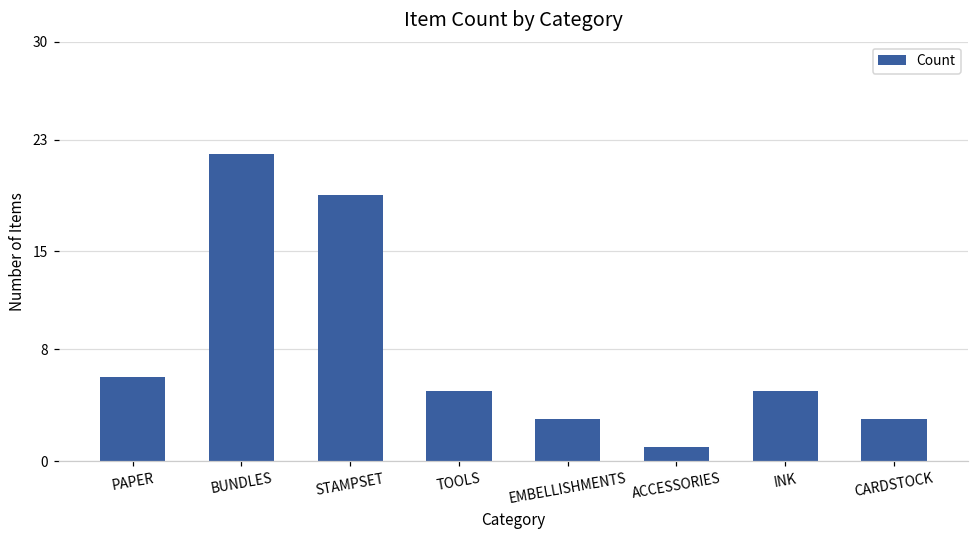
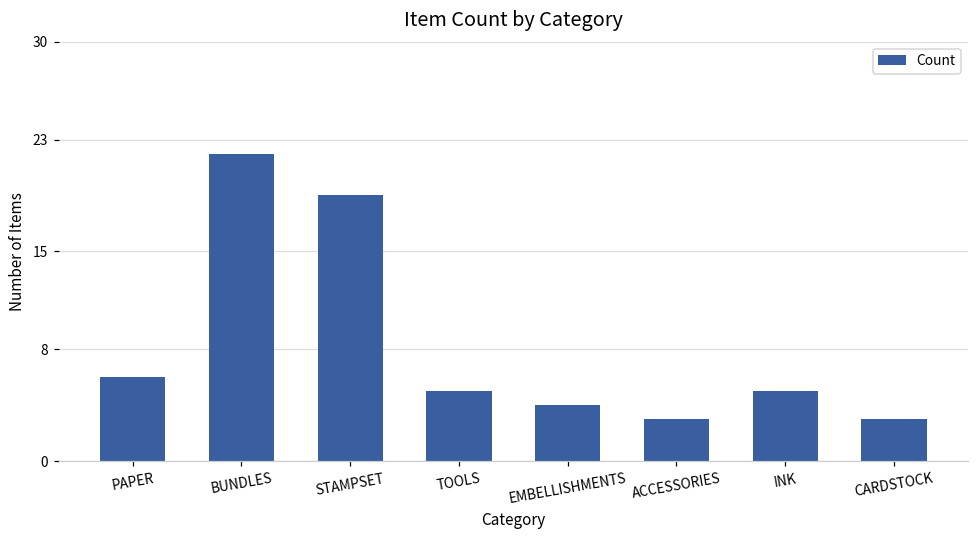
  {
    "PAPER": 6,
    "BUNDLES": 22,
    "STAMPSET": 19,
    "TOOLS": 5,
-   "EMBELLISHMENTS": 3,
-   "ACCESSORIES": 1,
+   "EMBELLISHMENTS": 4,
+   "ACCESSORIES": 3,
    "INK": 5,
    "CARDSTOCK": 3
  }
